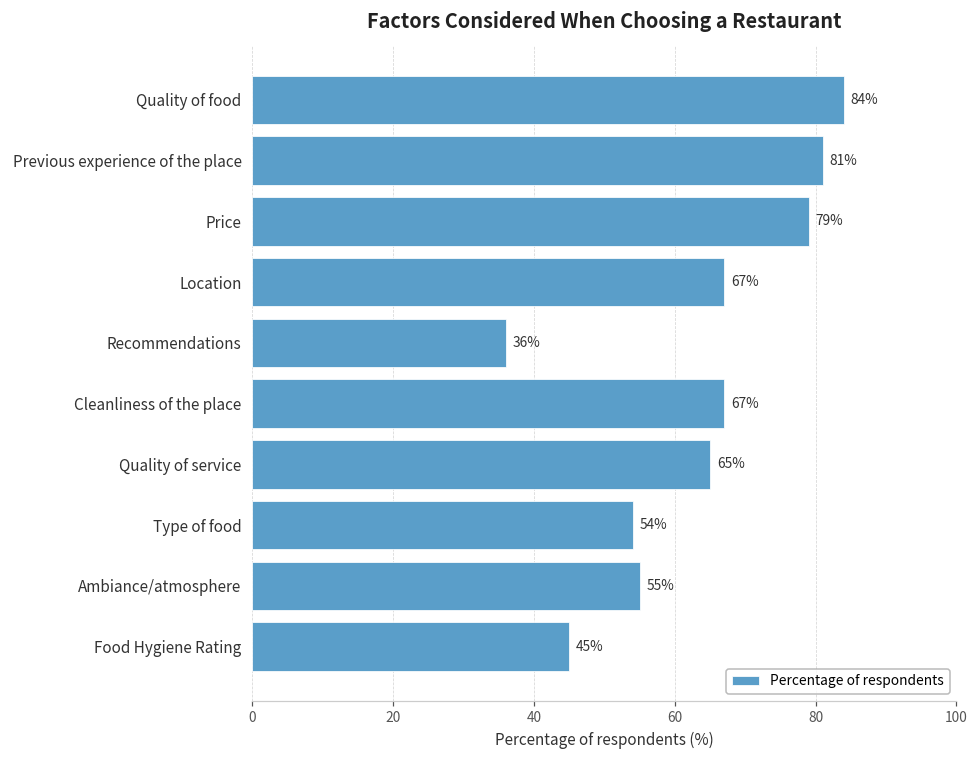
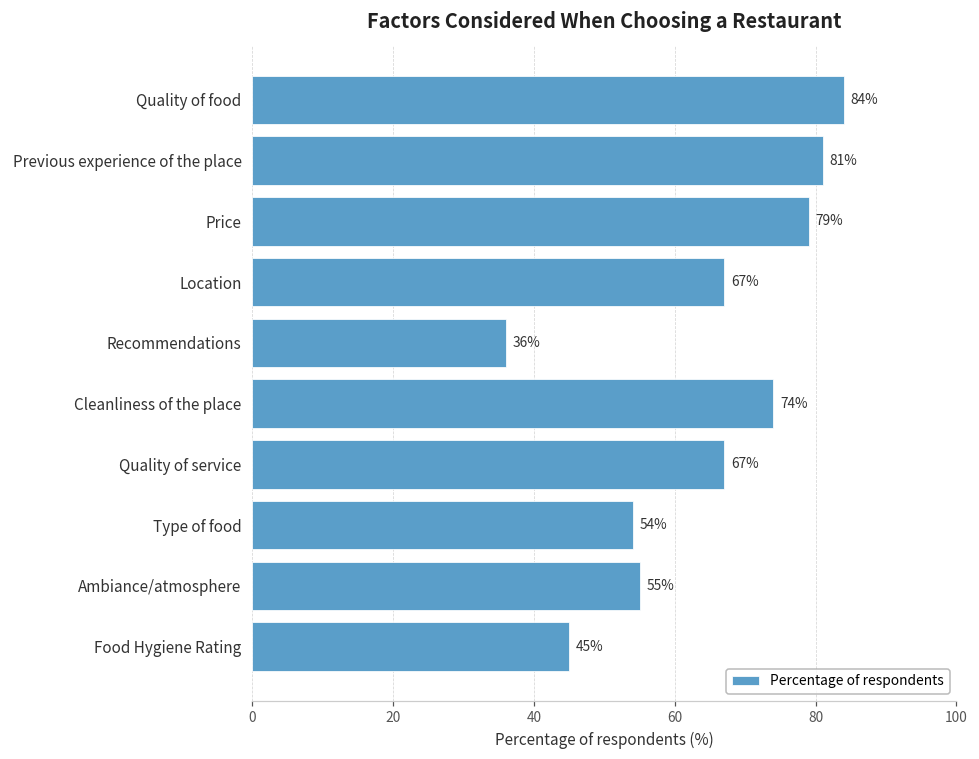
  {
    "Quality of food": "84%",
    "Previous experience of the place": "81%",
    "Price": "79%",
    "Location": "67%",
    "Recommendations": "36%",
-   "Cleanliness of the place": "67%",
-   "Quality of service": "65%",
+   "Cleanliness of the place": "74%",
+   "Quality of service": "67%",
    "Type of food": "54%",
    "Ambiance/atmosphere": "55%",
    "Food Hygiene Rating": "45%"
  }
